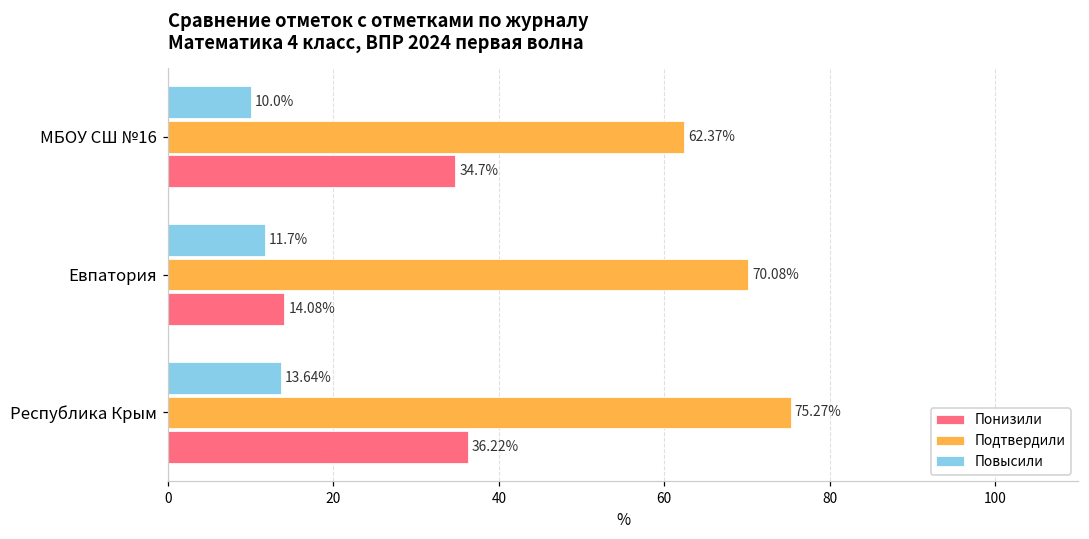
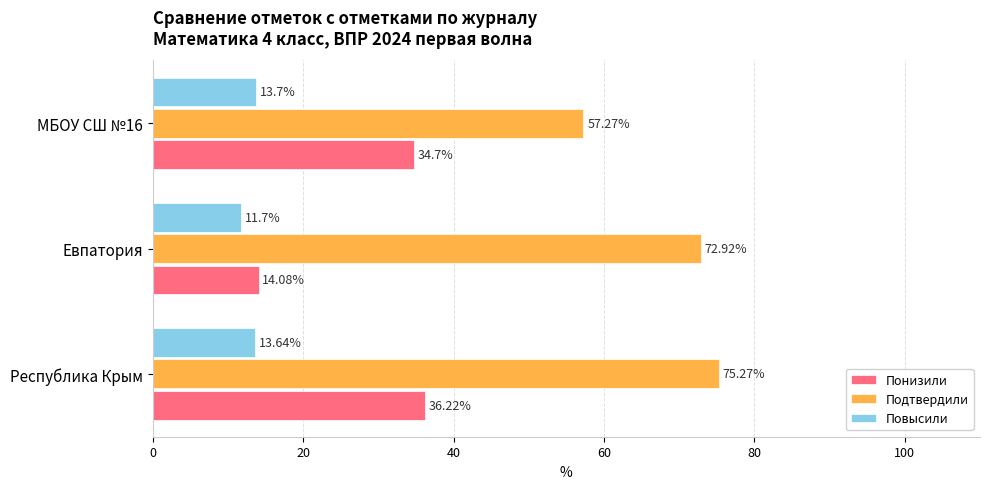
  {
    "Понизили": {
      "МБОУ СШ №16": "34.7%",
      "Евпатория": "14.08%",
      "Республика Крым": "36.22%"
    },
    "Подтвердили": {
-     "МБОУ СШ №16": "62.37%",
-     "Евпатория": "70.08%",
+     "МБОУ СШ №16": "57.27%",
+     "Евпатория": "72.92%",
      "Республика Крым": "75.27%"
    },
    "Повысили": {
-     "МБОУ СШ №16": "10.0%",
+     "МБОУ СШ №16": "13.7%",
      "Евпатория": "11.7%",
      "Республика Крым": "13.64%"
    }
  }
